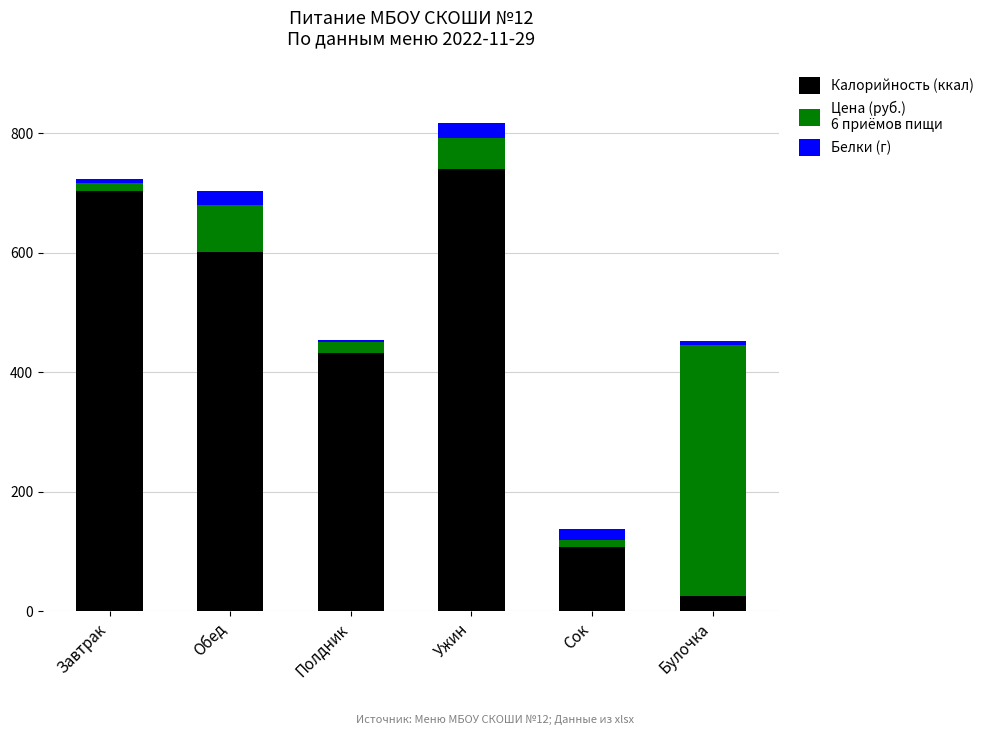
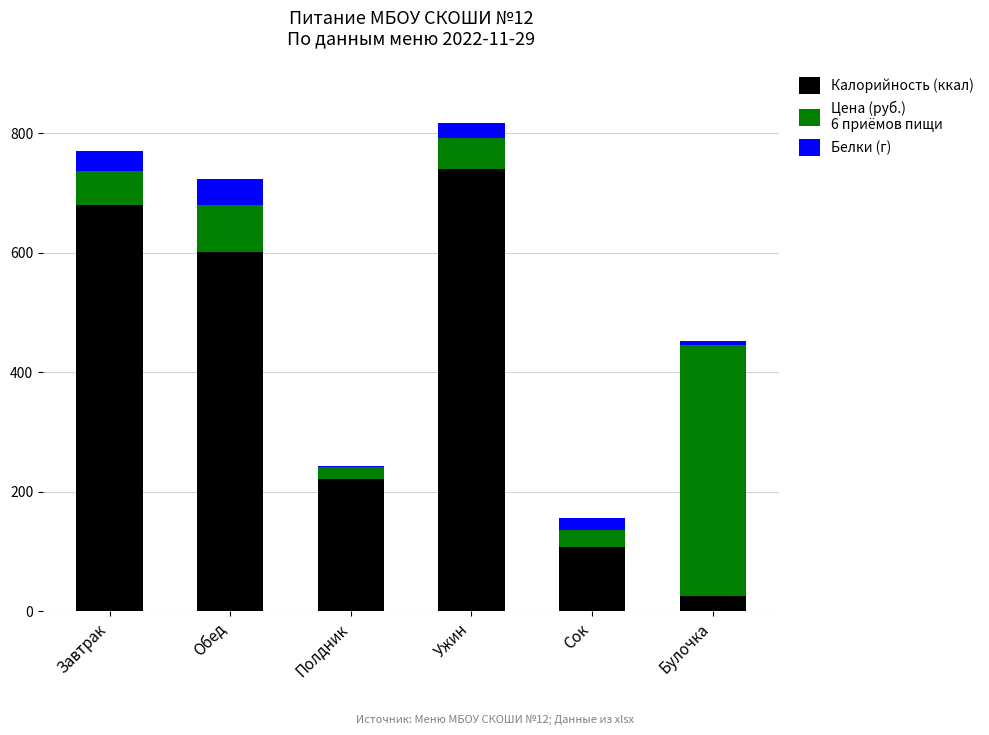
  {
    "Калорийность (ккал)": {
-     "Завтрак": 700,
+     "Завтрак": 680,
      "Обед": 600,
-     "Полдник": 430,
+     "Полдник": 220,
      "Ужин": 740,
      "Сок": 110,
      "Булочка": 30
    },
    "Цена (руб.) 6 приёмов пищи": {
-     "Завтрак": 10,
+     "Завтрак": 60,
      "Обед": 80,
      "Полдник": 20,
      "Ужин": 50,
-     "Сок": 10,
+     "Сок": 30,
      "Булочка": 420
    },
    "Белки (г)": {
-     "Завтрак": 10,
-     "Обед": 20,
+     "Завтрак": 30,
+     "Обед": 40,
      "Ужин": 30,
      "Сок": 20,
      "Булочка": 10
    }
  }
